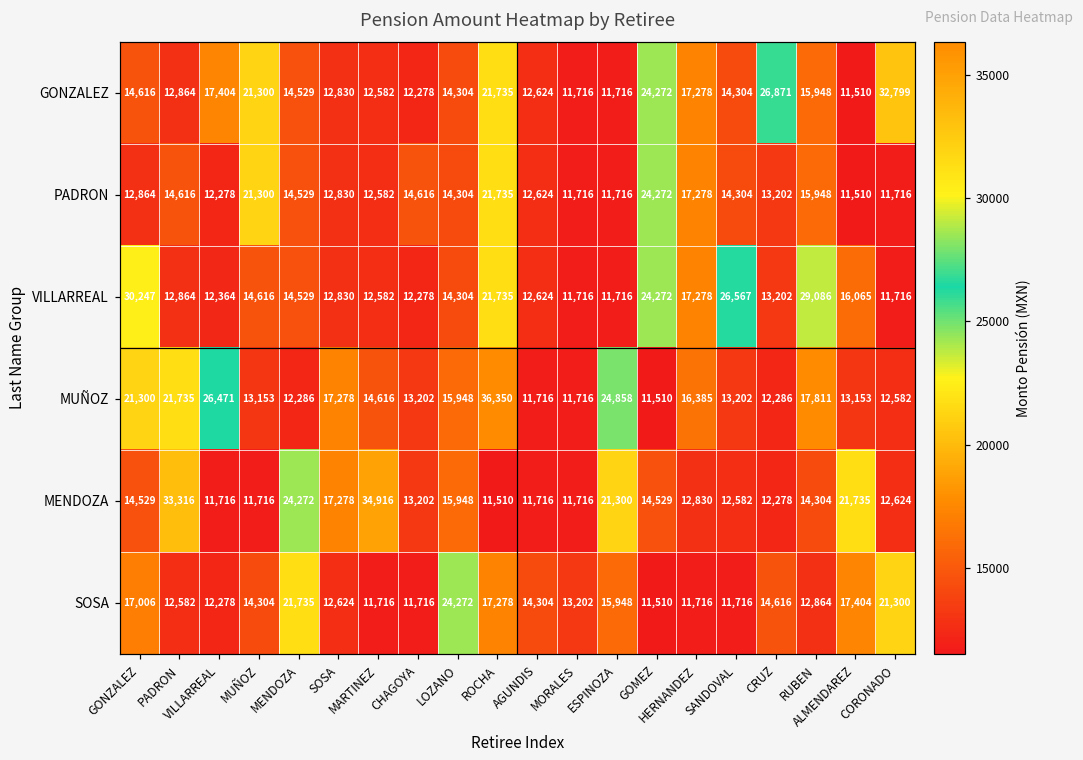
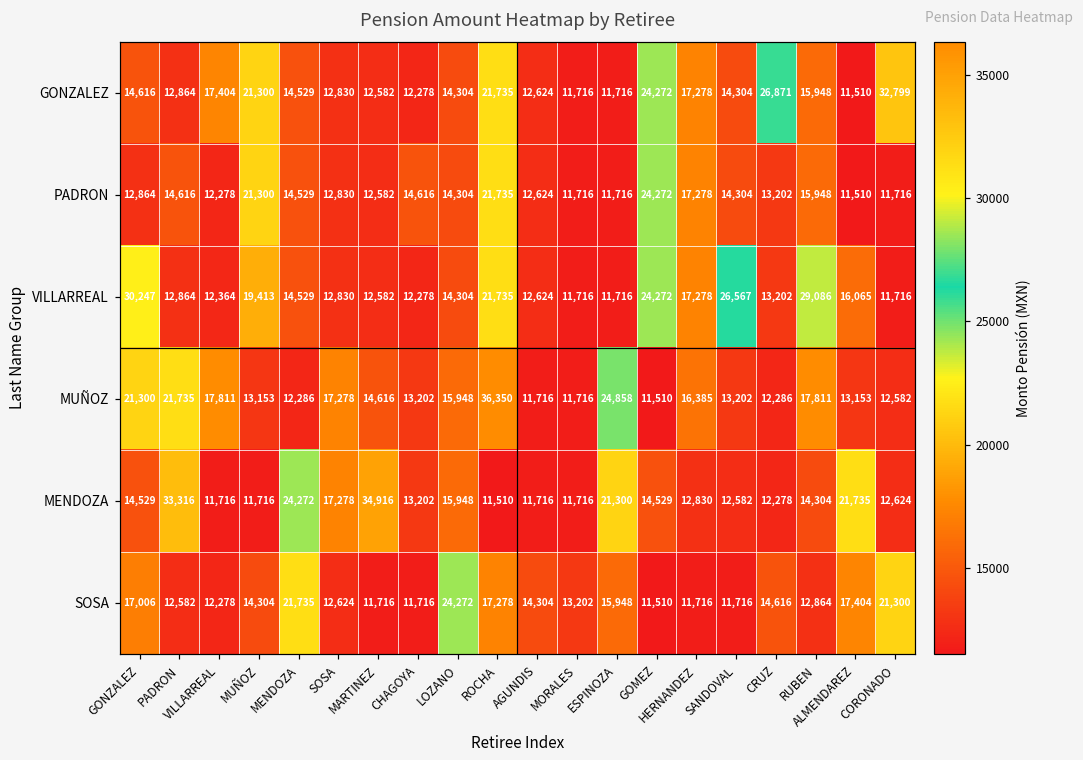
  {
    "GONZALEZ": {
      "GONZALEZ": "14,616",
      "PADRON": "12,864",
      "VILLARREAL": "17,404",
      "MUÑOZ": "21,300",
      "MENDOZA": "14,529",
      "SOSA": "12,830",
      "MARTINEZ": "12,582",
      "CHAGOYA": "12,278",
      "LOZANO": "14,304",
      "ROCHA": "21,735",
      "AGUNDIS": "12,624",
      "MORALES": "11,716",
      "ESPINOZA": "11,716",
      "GOMEZ": "24,272",
      "HERNANDEZ": "17,278",
      "SANDOVAL": "14,304",
      "CRUZ": "26,871",
      "RUBEN": "15,948",
      "ALMENDAREZ": "11,510",
      "CORONADO": "32,799"
    },
    "PADRON": {
      "GONZALEZ": "12,864",
      "PADRON": "14,616",
      "VILLARREAL": "12,278",
      "MUÑOZ": "21,300",
      "MENDOZA": "14,529",
      "SOSA": "12,830",
      "MARTINEZ": "12,582",
      "CHAGOYA": "14,616",
      "LOZANO": "14,304",
      "ROCHA": "21,735",
      "AGUNDIS": "12,624",
      "MORALES": "11,716",
      "ESPINOZA": "11,716",
      "GOMEZ": "24,272",
      "HERNANDEZ": "17,278",
      "SANDOVAL": "14,304",
      "CRUZ": "13,202",
      "RUBEN": "15,948",
      "ALMENDAREZ": "11,510",
      "CORONADO": "11,716"
    },
    "VILLARREAL": {
      "GONZALEZ": "30,247",
      "PADRON": "12,864",
      "VILLARREAL": "12,364",
-     "MUÑOZ": "14,616",
+     "MUÑOZ": "19,413",
      "MENDOZA": "14,529",
      "SOSA": "12,830",
      "MARTINEZ": "12,582",
      "CHAGOYA": "12,278",
      "LOZANO": "14,304",
      "ROCHA": "21,735",
      "AGUNDIS": "12,624",
      "MORALES": "11,716",
      "ESPINOZA": "11,716",
      "GOMEZ": "24,272",
      "HERNANDEZ": "17,278",
      "SANDOVAL": "26,567",
      "CRUZ": "13,202",
      "RUBEN": "29,086",
      "ALMENDAREZ": "16,065",
      "CORONADO": "11,716"
    },
    "MUÑOZ": {
      "GONZALEZ": "21,300",
      "PADRON": "21,735",
-     "VILLARREAL": "26,471",
+     "VILLARREAL": "17,811",
      "MUÑOZ": "13,153",
      "MENDOZA": "12,286",
      "SOSA": "17,278",
      "MARTINEZ": "14,616",
      "CHAGOYA": "13,202",
      "LOZANO": "15,948",
      "ROCHA": "36,350",
      "AGUNDIS": "11,716",
      "MORALES": "11,716",
      "ESPINOZA": "24,858",
      "GOMEZ": "11,510",
      "HERNANDEZ": "16,385",
      "SANDOVAL": "13,202",
      "CRUZ": "12,286",
      "RUBEN": "17,811",
      "ALMENDAREZ": "13,153",
      "CORONADO": "12,582"
    },
    "MENDOZA": {
      "GONZALEZ": "14,529",
      "PADRON": "33,316",
      "VILLARREAL": "11,716",
      "MUÑOZ": "11,716",
      "MENDOZA": "24,272",
      "SOSA": "17,278",
      "MARTINEZ": "34,916",
      "CHAGOYA": "13,202",
      "LOZANO": "15,948",
      "ROCHA": "11,510",
      "AGUNDIS": "11,716",
      "MORALES": "11,716",
      "ESPINOZA": "21,300",
      "GOMEZ": "14,529",
      "HERNANDEZ": "12,830",
      "SANDOVAL": "12,582",
      "CRUZ": "12,278",
      "RUBEN": "14,304",
      "ALMENDAREZ": "21,735",
      "CORONADO": "12,624"
    },
    "SOSA": {
      "GONZALEZ": "17,006",
      "PADRON": "12,582",
      "VILLARREAL": "12,278",
      "MUÑOZ": "14,304",
      "MENDOZA": "21,735",
      "SOSA": "12,624",
      "MARTINEZ": "11,716",
      "CHAGOYA": "11,716",
      "LOZANO": "24,272",
      "ROCHA": "17,278",
      "AGUNDIS": "14,304",
      "MORALES": "13,202",
      "ESPINOZA": "15,948",
      "GOMEZ": "11,510",
      "HERNANDEZ": "11,716",
      "SANDOVAL": "11,716",
      "CRUZ": "14,616",
      "RUBEN": "12,864",
      "ALMENDAREZ": "17,404",
      "CORONADO": "21,300"
    }
  }
